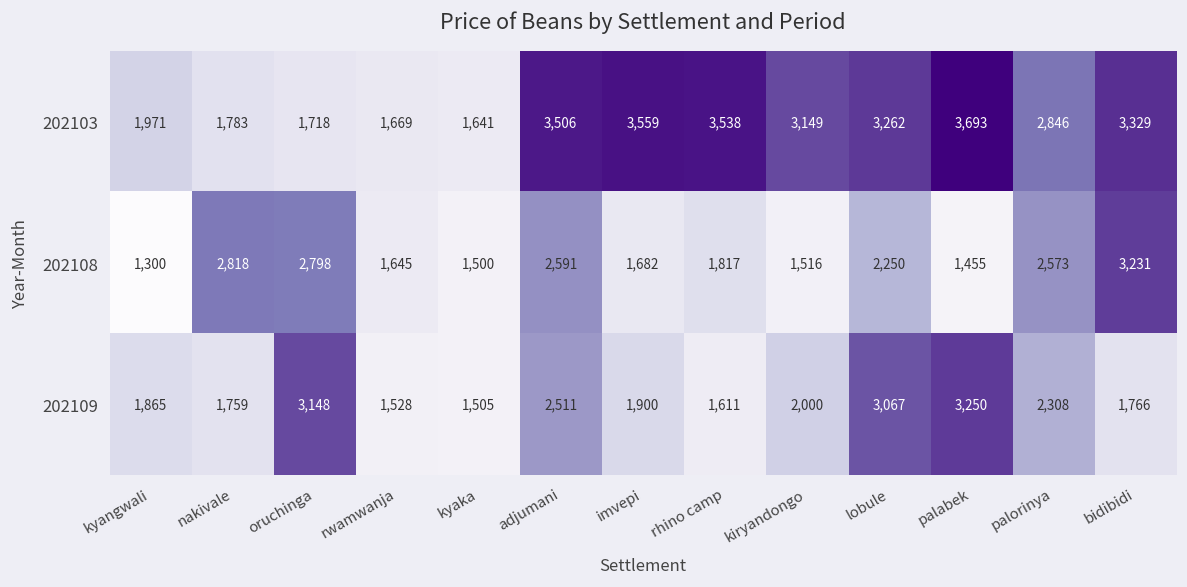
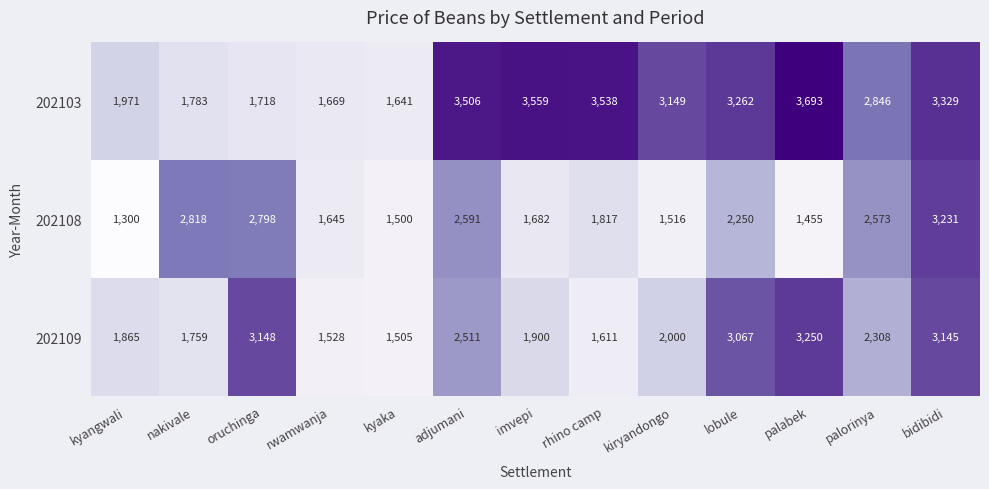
  {
    "202103": {
      "kyangwali": "1,971",
      "nakivale": "1,783",
      "oruchinga": "1,718",
      "rwamwanja": "1,669",
      "kyaka": "1,641",
      "adjumani": "3,506",
      "imvepi": "3,559",
      "rhino camp": "3,538",
      "kiryandongo": "3,149",
      "lobule": "3,262",
      "palabek": "3,693",
      "palorinya": "2,846",
      "bidibidi": "3,329"
    },
    "202108": {
      "kyangwali": "1,300",
      "nakivale": "2,818",
      "oruchinga": "2,798",
      "rwamwanja": "1,645",
      "kyaka": "1,500",
      "adjumani": "2,591",
      "imvepi": "1,682",
      "rhino camp": "1,817",
      "kiryandongo": "1,516",
      "lobule": "2,250",
      "palabek": "1,455",
      "palorinya": "2,573",
      "bidibidi": "3,231"
    },
    "202109": {
      "kyangwali": "1,865",
      "nakivale": "1,759",
      "oruchinga": "3,148",
      "rwamwanja": "1,528",
      "kyaka": "1,505",
      "adjumani": "2,511",
      "imvepi": "1,900",
      "rhino camp": "1,611",
      "kiryandongo": "2,000",
      "lobule": "3,067",
      "palabek": "3,250",
      "palorinya": "2,308",
-     "bidibidi": "1,766"
+     "bidibidi": "3,145"
    }
  }
